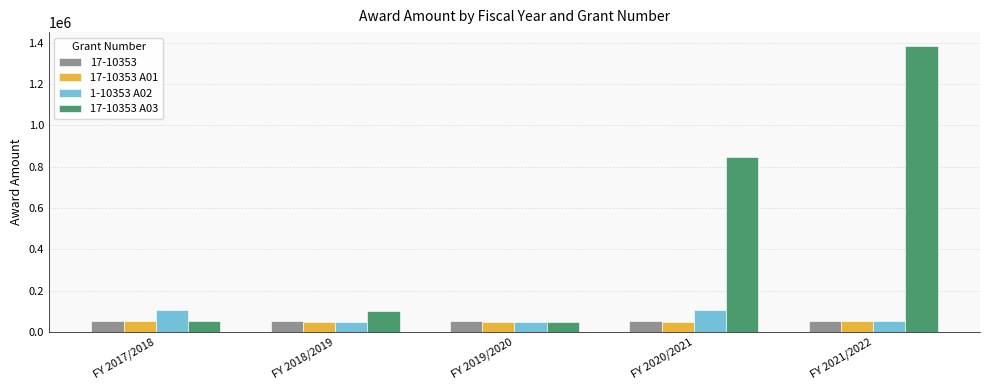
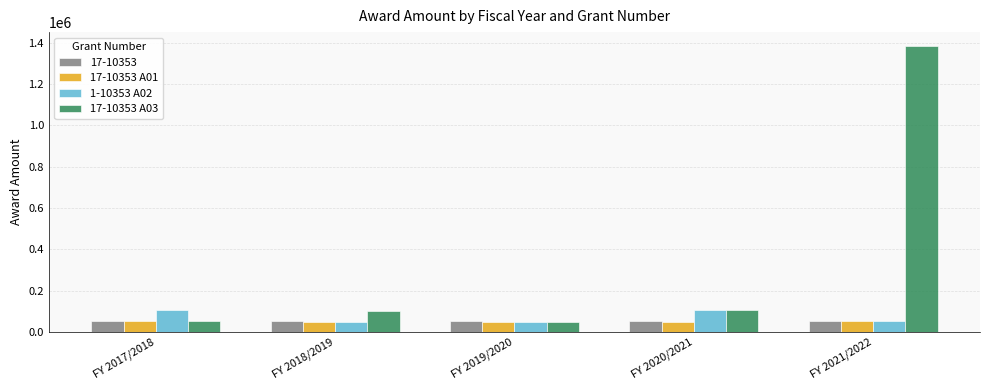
  {
    "17-10353": {
      "FY 2017/2018": 50000,
      "FY 2018/2019": 50000,
      "FY 2019/2020": 50000,
      "FY 2020/2021": 50000,
      "FY 2021/2022": 50000
    },
    "17-10353 A01": {
      "FY 2017/2018": 50000,
      "FY 2018/2019": 50000,
      "FY 2019/2020": 50000,
      "FY 2020/2021": 50000,
      "FY 2021/2022": 50000
    },
    "1-10353 A02": {
      "FY 2017/2018": 110000,
      "FY 2018/2019": 50000,
      "FY 2019/2020": 50000,
      "FY 2020/2021": 110000,
      "FY 2021/2022": 50000
    },
    "17-10353 A03": {
      "FY 2017/2018": 50000,
      "FY 2018/2019": 100000,
      "FY 2019/2020": 50000,
-     "FY 2020/2021": 840000,
+     "FY 2020/2021": 110000,
      "FY 2021/2022": 1380000
    }
  }
